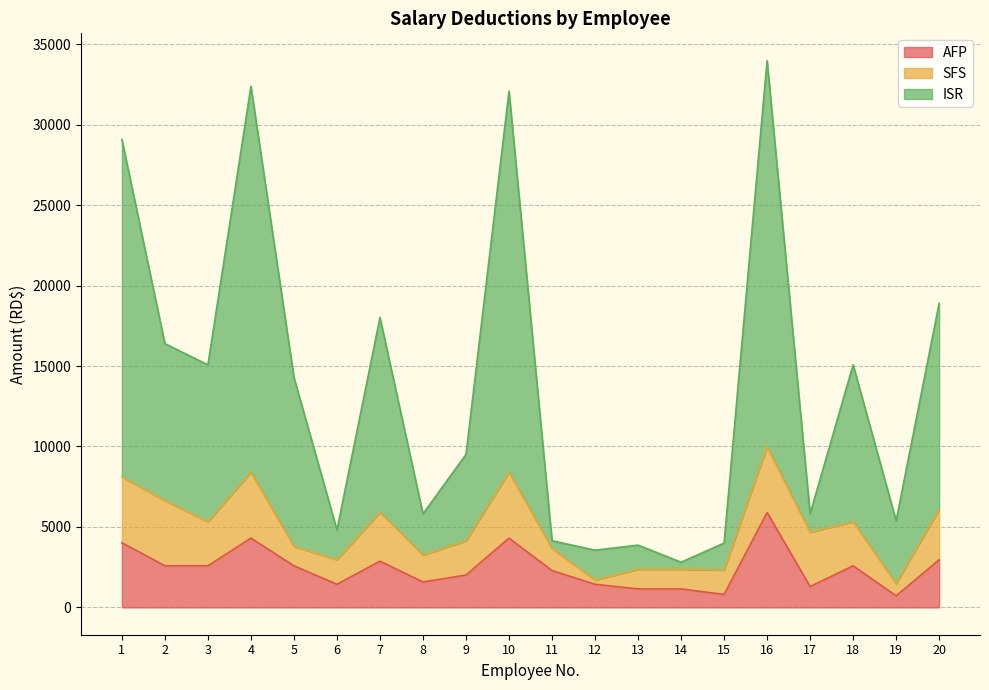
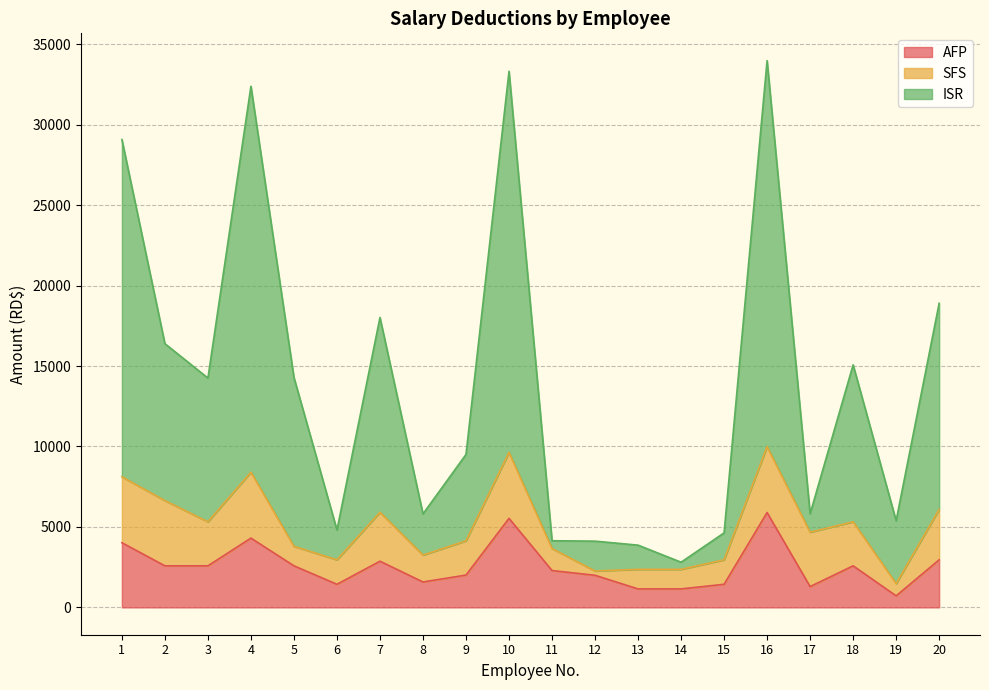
  {
    "AFP": {
      "1": 4000,
      "2": 2600,
      "3": 2600,
      "4": 4300,
      "5": 2600,
      "6": 1400,
      "7": 2900,
      "8": 1600,
      "9": 2000,
-     "10": 4300,
+     "10": 5500,
      "11": 2300,
-     "12": 1400,
+     "12": 2000,
      "13": 1100,
      "14": 1100,
-     "15": 800,
+     "15": 1400,
      "16": 5900,
      "17": 1300,
      "18": 2600,
      "19": 700,
      "20": 3000
    },
    "SFS": {
      "1": 4100,
      "2": 4100,
      "3": 2700,
      "4": 4100,
      "5": 1200,
      "6": 1500,
      "7": 3000,
      "8": 1700,
      "9": 2100,
      "10": 4100,
      "11": 1400,
      "12": 300,
      "13": 1200,
      "14": 1200,
      "15": 1500,
      "16": 4100,
      "17": 3400,
      "18": 2700,
      "19": 800,
      "20": 3100
    },
    "ISR": {
      "1": 21000,
      "2": 9800,
-     "3": 9800,
+     "3": 8900,
      "4": 24000,
      "5": 10500,
      "6": 1900,
      "7": 12100,
      "8": 2600,
      "9": 5400,
      "10": 23700,
      "11": 500,
      "12": 1900,
      "13": 1500,
      "14": 400,
      "15": 1700,
      "16": 24000,
      "17": 1100,
      "18": 9800,
      "19": 3900,
      "20": 12800
    }
  }
